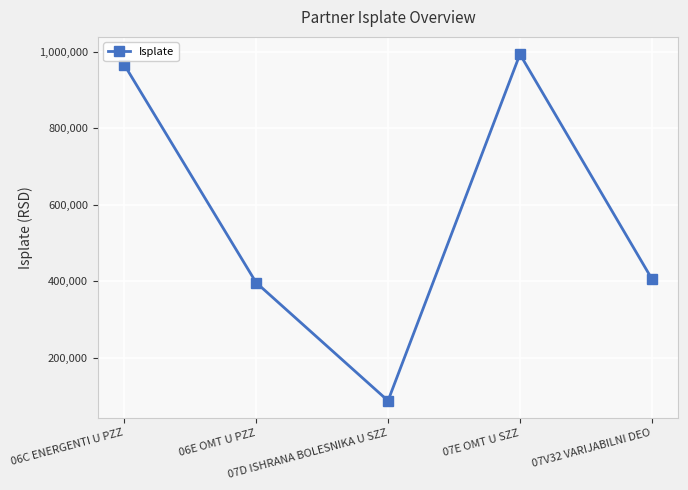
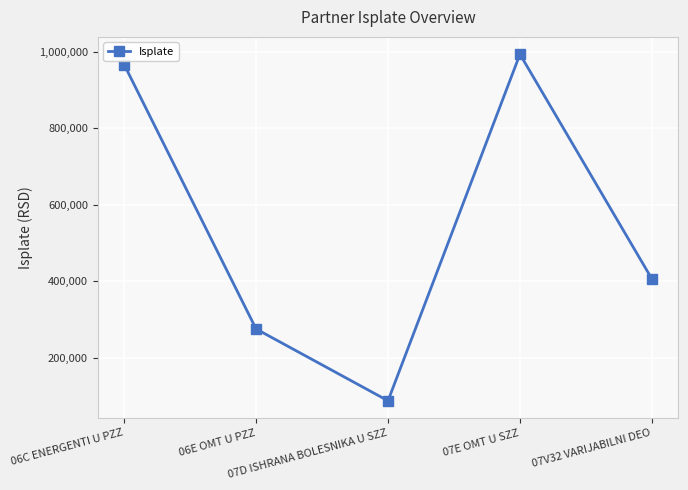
  {
    "06C ENERGENTI U PZZ": "970,000",
-   "06E OMT U PZZ": "400,000",
+   "06E OMT U PZZ": "270,000",
    "07D ISHRANA BOLESNIKA U SZZ": "90,000",
    "07E OMT U SZZ": "990,000",
    "07V32 VARIJABILNI DEO": "410,000"
  }
